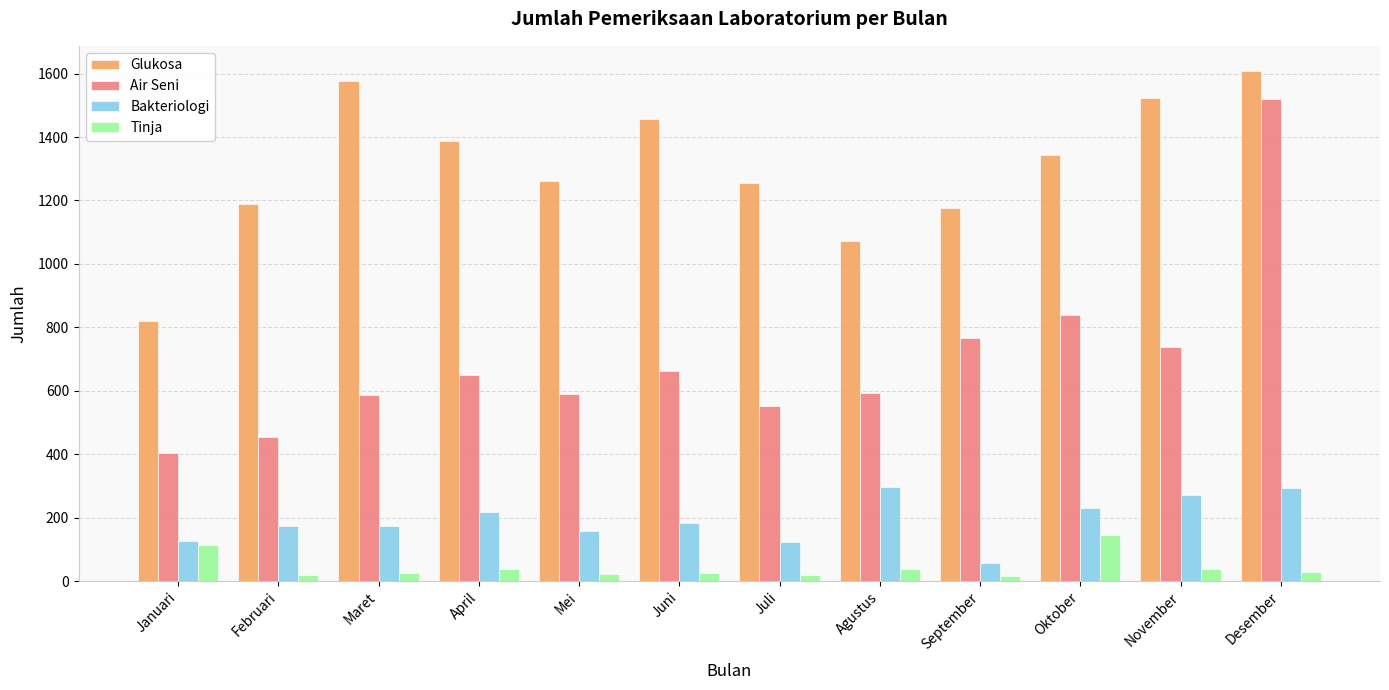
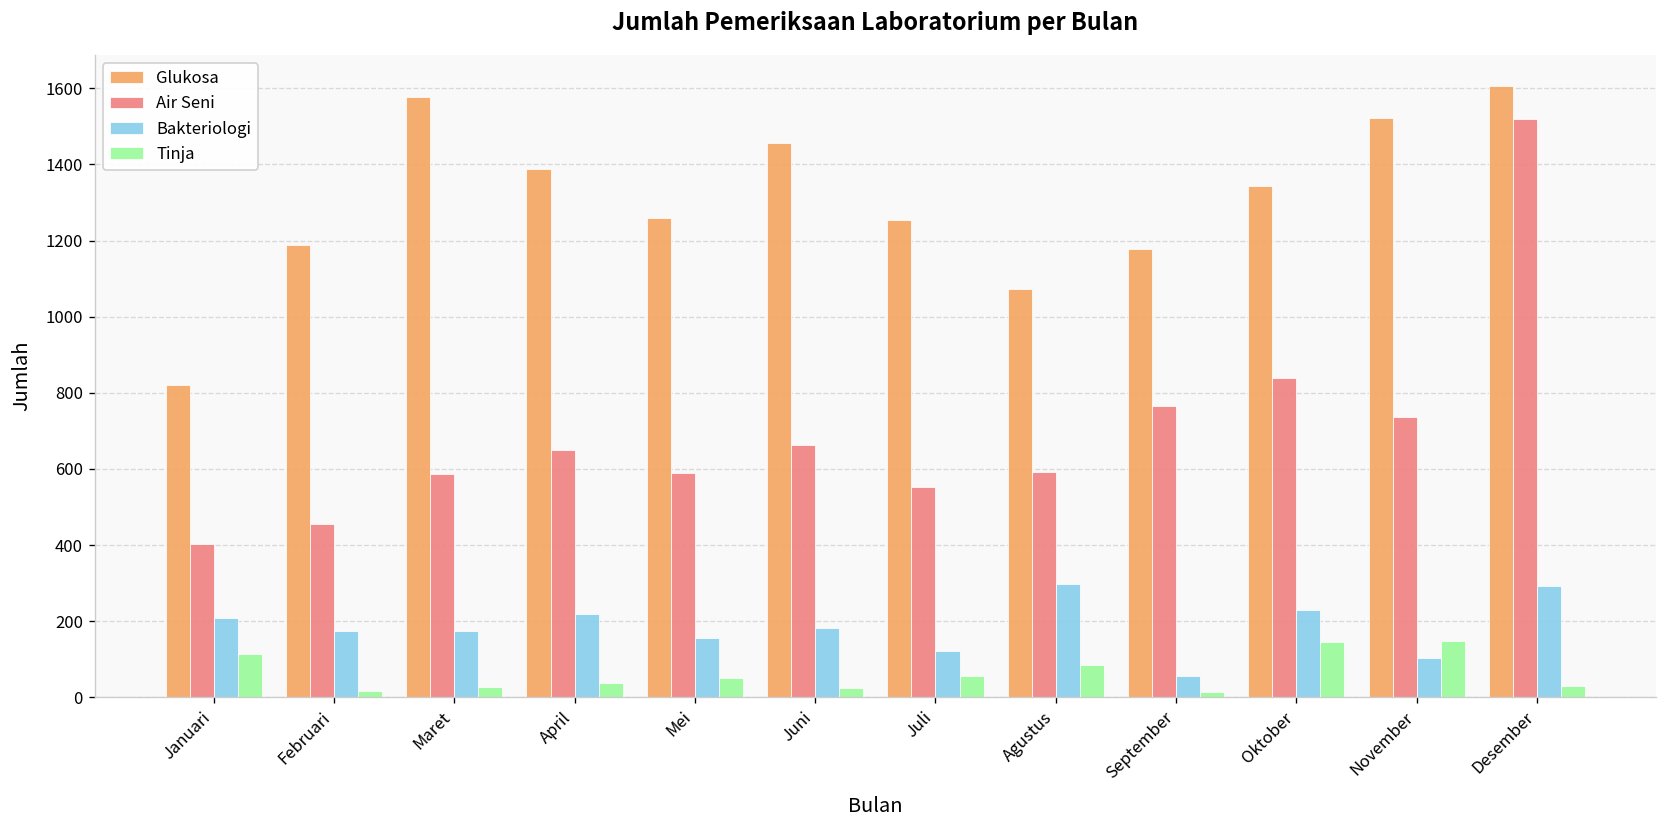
  {
    "Bakteriologi": {
-     "Januari": 130,
+     "Januari": 210,
      "Februari": 170,
      "Maret": 170,
      "April": 220,
      "Mei": 160,
      "Juni": 180,
      "Juli": 120,
      "Agustus": 300,
      "September": 60,
      "Oktober": 230,
-     "November": 270,
+     "November": 100,
      "Desember": 290
    },
    "Tinja": {
      "Januari": 120,
      "Februari": 20,
      "Maret": 30,
      "April": 40,
-     "Mei": 20,
+     "Mei": 50,
      "Juni": 30,
-     "Juli": 20,
-     "Agustus": 40,
+     "Juli": 60,
+     "Agustus": 80,
      "September": 20,
      "Oktober": 150,
-     "November": 40,
+     "November": 150,
      "Desember": 30
    }
  }
